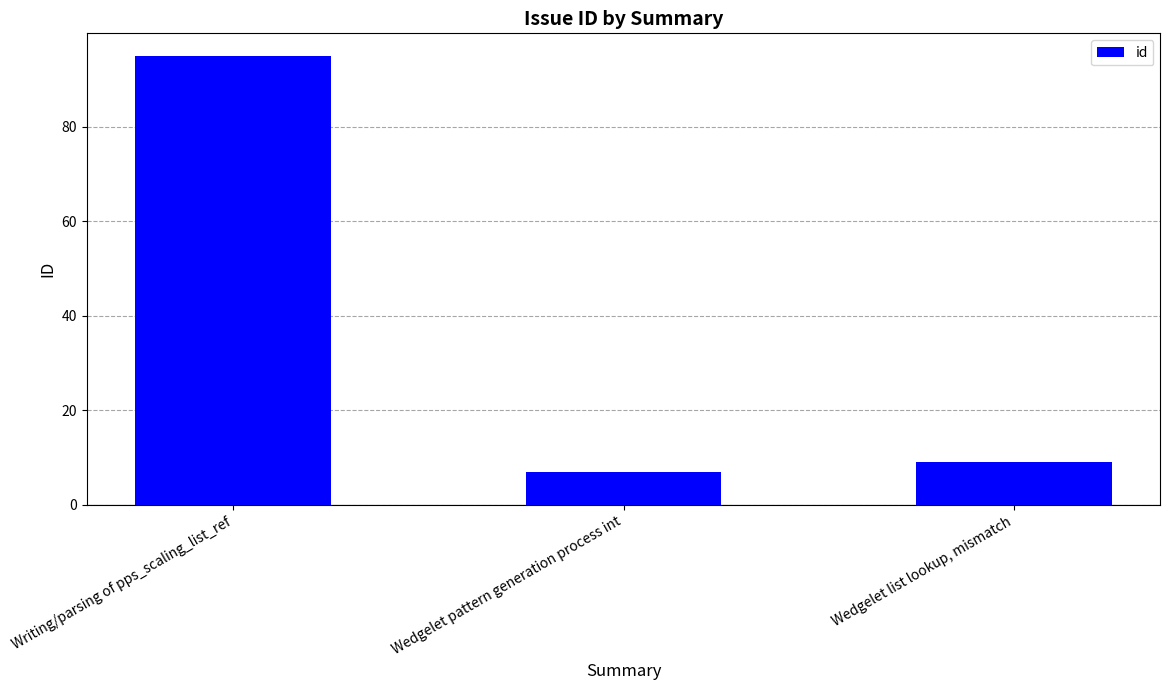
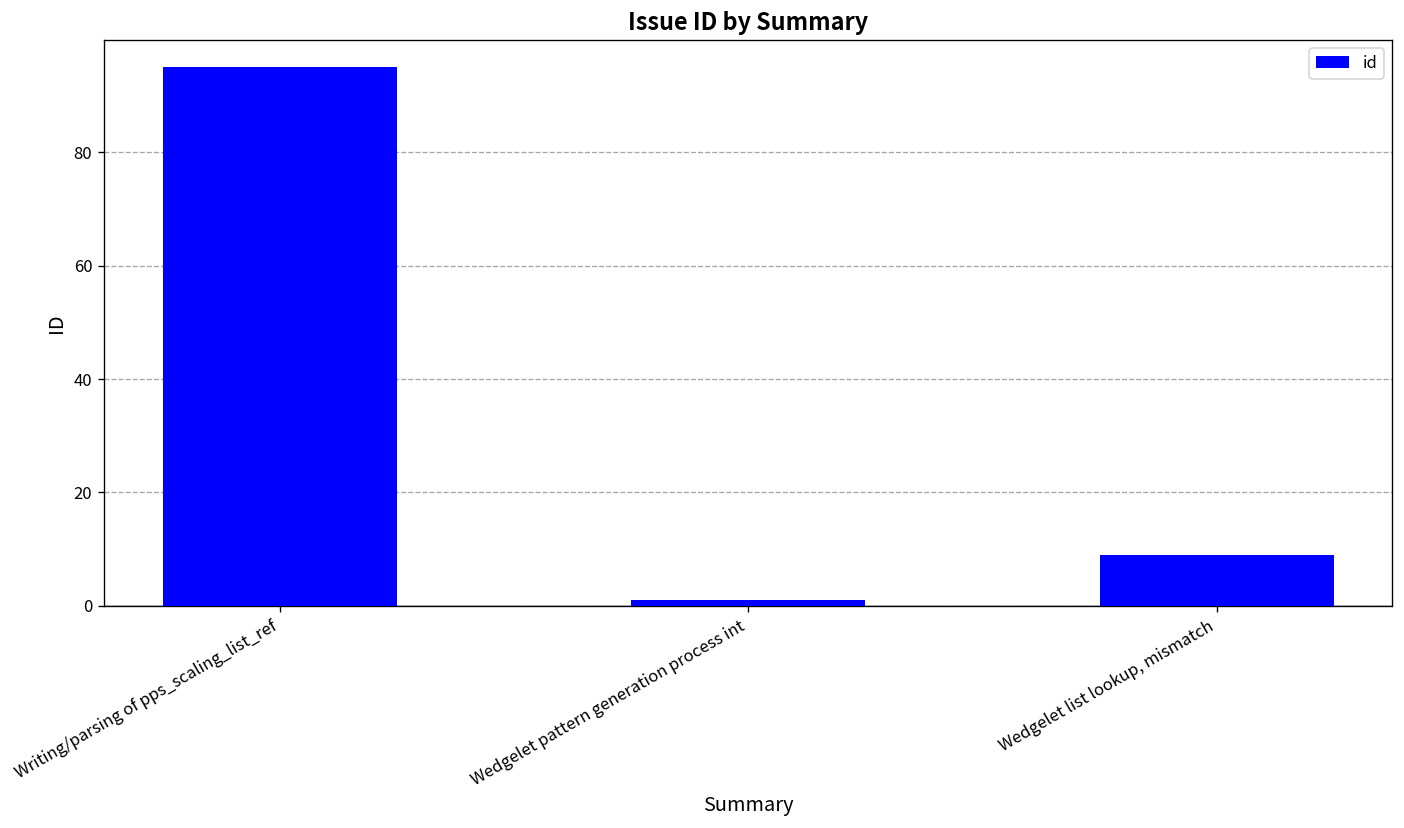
  {
    "Writing/parsing of pps_scaling_list_ref": 95,
-   "Wedgelet pattern generation process int": 7,
+   "Wedgelet pattern generation process int": 1,
    "Wedgelet list lookup, mismatch": 9
  }
